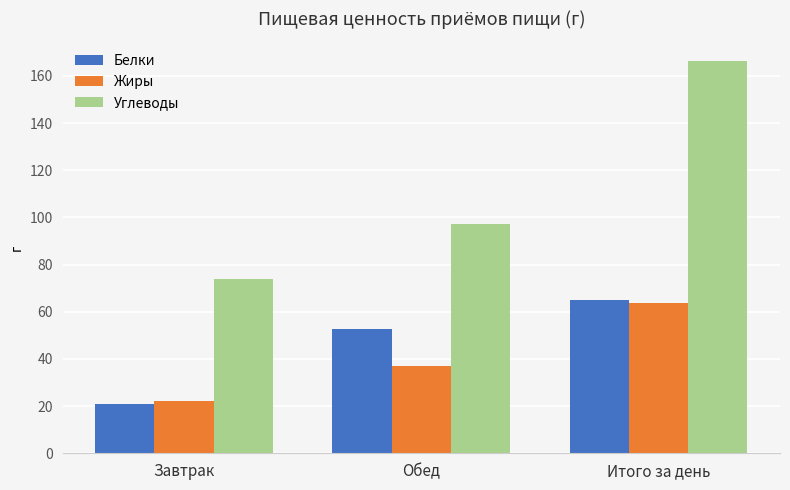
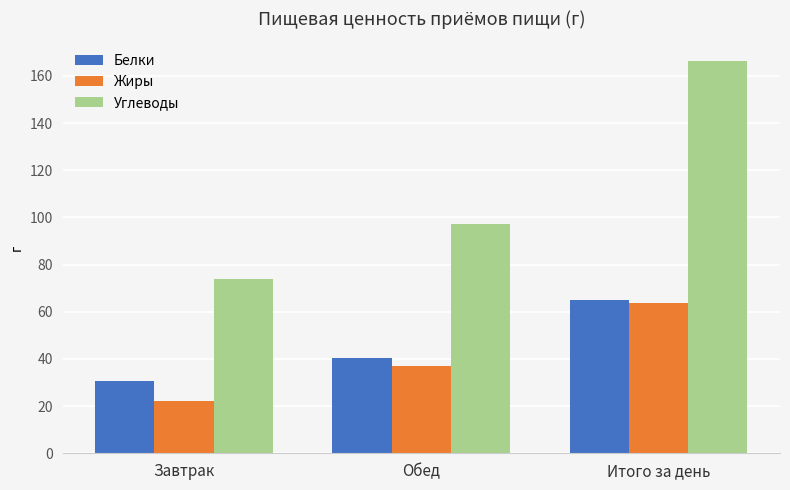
  {
    "Белки": {
-     "Завтрак": 21,
-     "Обед": 53,
+     "Завтрак": 31,
+     "Обед": 40,
      "Итого за день": 65
    },
    "Жиры": {
      "Завтрак": 22,
      "Обед": 37,
      "Итого за день": 64
    },
    "Углеводы": {
      "Завтрак": 74,
      "Обед": 97,
      "Итого за день": 166
    }
  }
